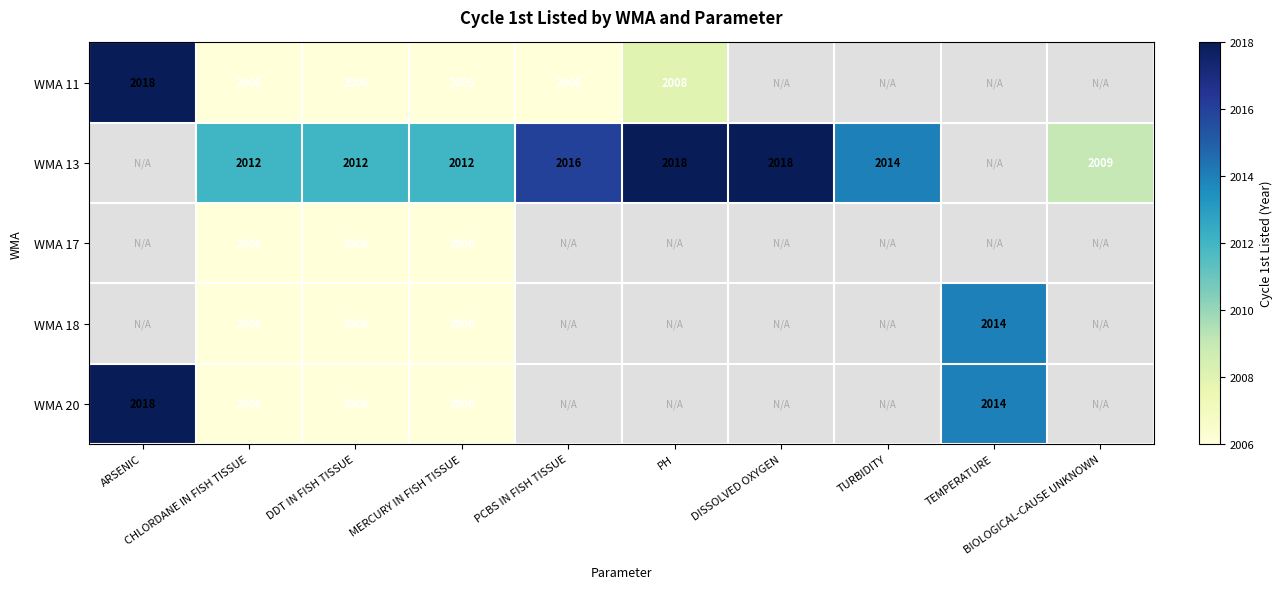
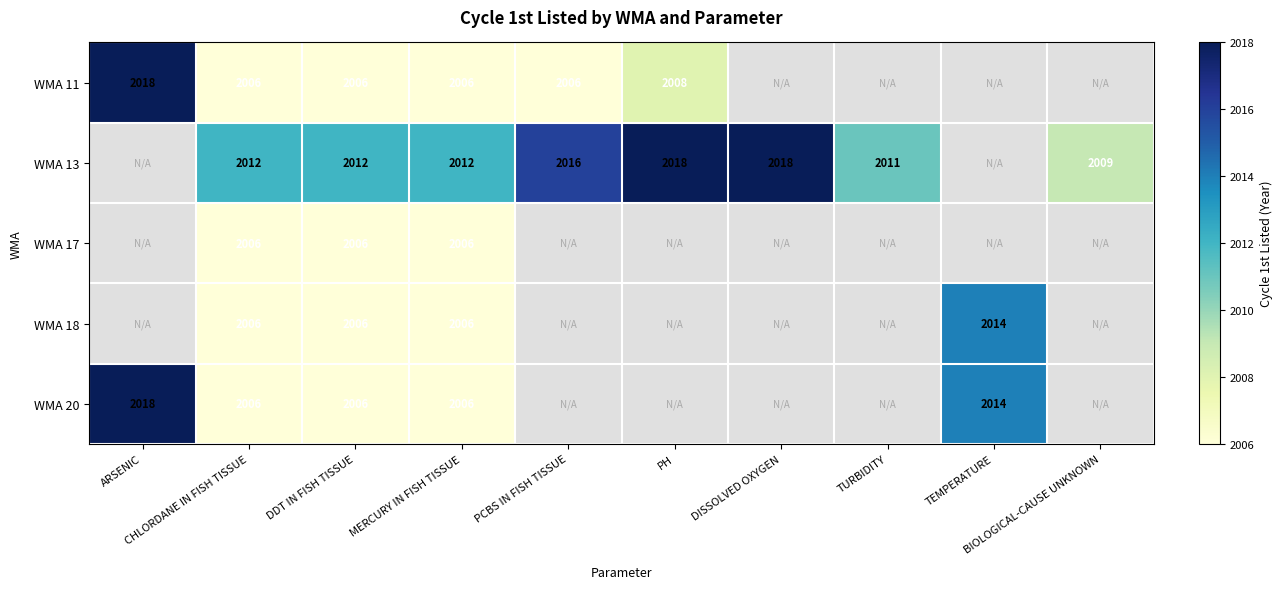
  {
    "WMA 11": {
      "ARSENIC": 2018,
      "PH": 2008
    },
    "WMA 13": {
      "CHLORDANE IN FISH TISSUE": 2012,
      "DDT IN FISH TISSUE": 2012,
      "MERCURY IN FISH TISSUE": 2012,
      "PCBS IN FISH TISSUE": 2016,
      "PH": 2018,
      "DISSOLVED OXYGEN": 2018,
-     "TURBIDITY": 2014,
+     "TURBIDITY": 2011,
      "BIOLOGICAL-CAUSE UNKNOWN": 2009
    },
    "WMA 18": {
      "TEMPERATURE": 2014
    },
    "WMA 20": {
      "ARSENIC": 2018,
      "TEMPERATURE": 2014
    }
  }
